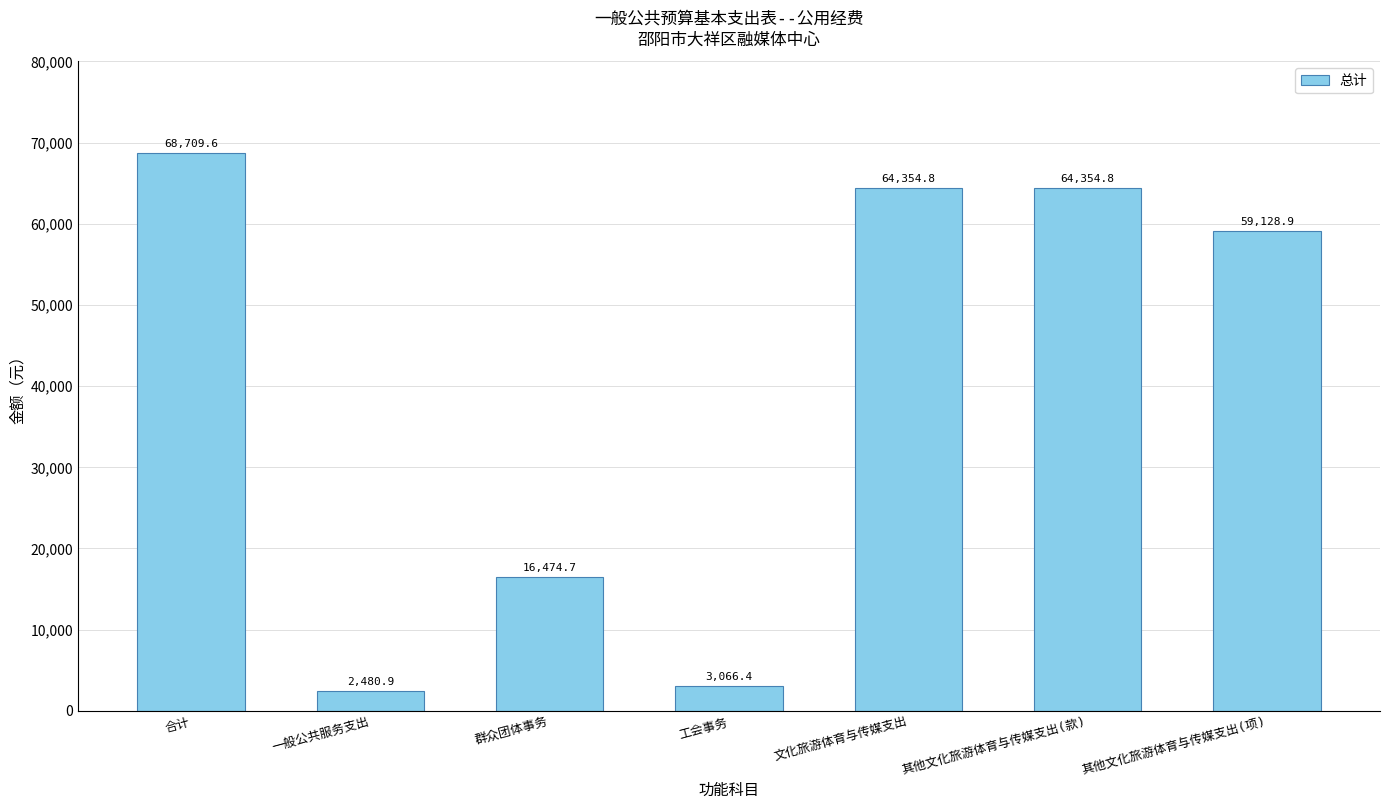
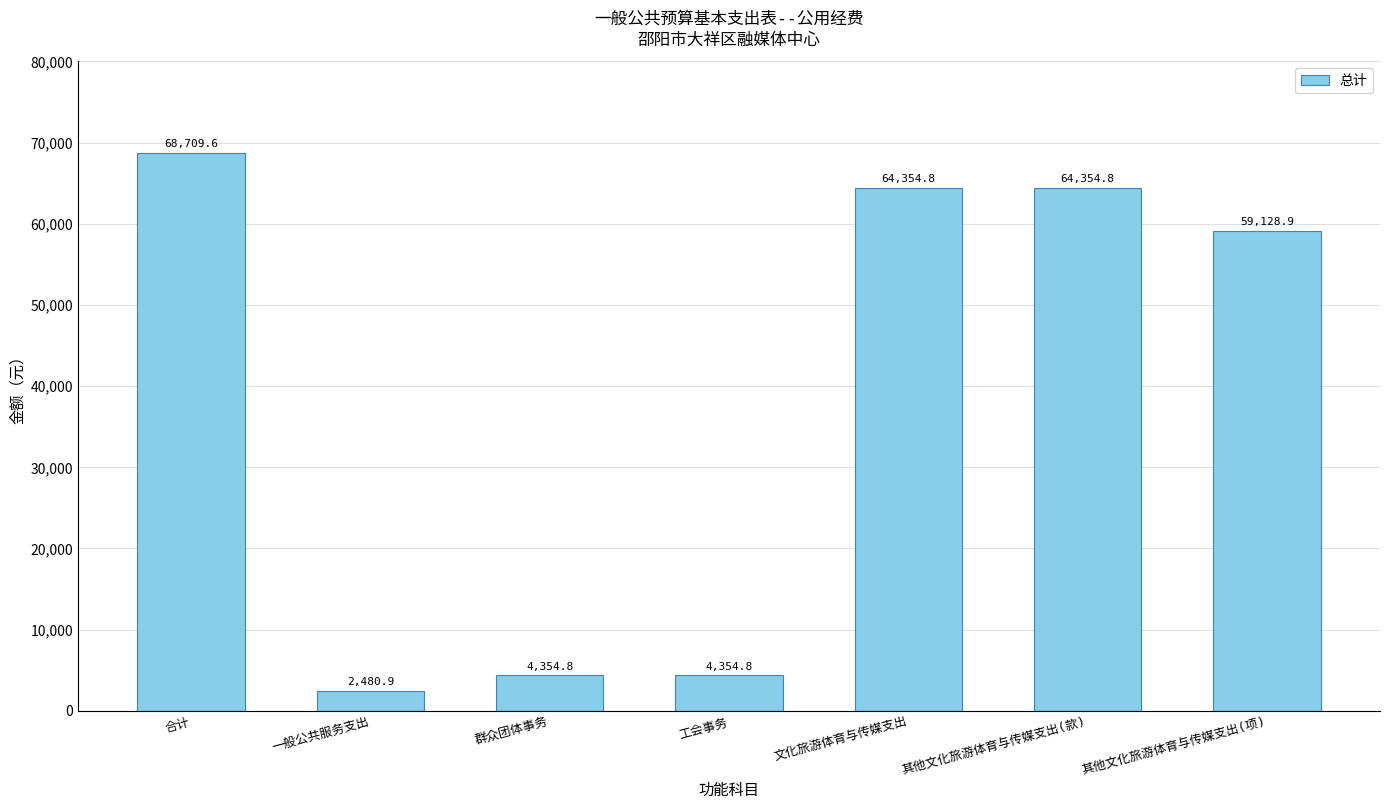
  {
    "合计": "68,709.6",
    "一般公共服务支出": "2,480.9",
-   "群众团体事务": "16,474.7",
-   "工会事务": "3,066.4",
+   "群众团体事务": "4,354.8",
+   "工会事务": "4,354.8",
    "文化旅游体育与传媒支出": "64,354.8",
    "其他文化旅游体育与传媒支出(款)": "64,354.8",
    "其他文化旅游体育与传媒支出(项)": "59,128.9"
  }
